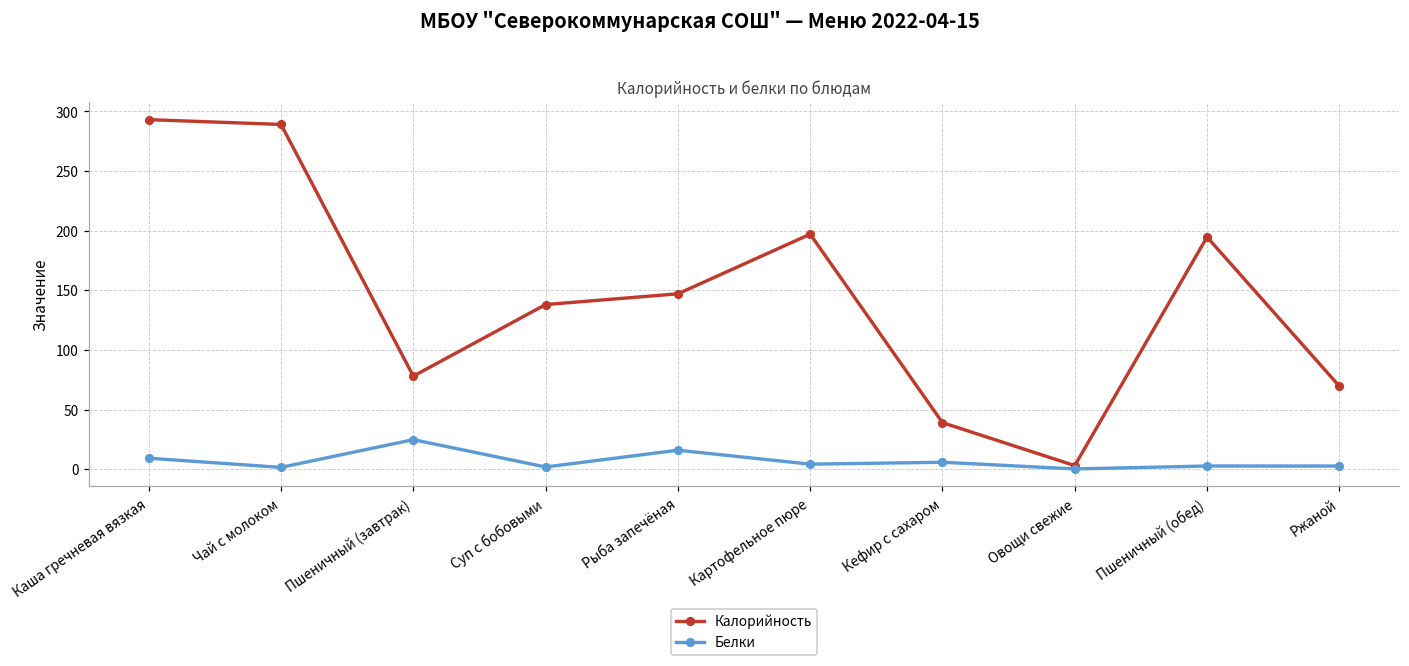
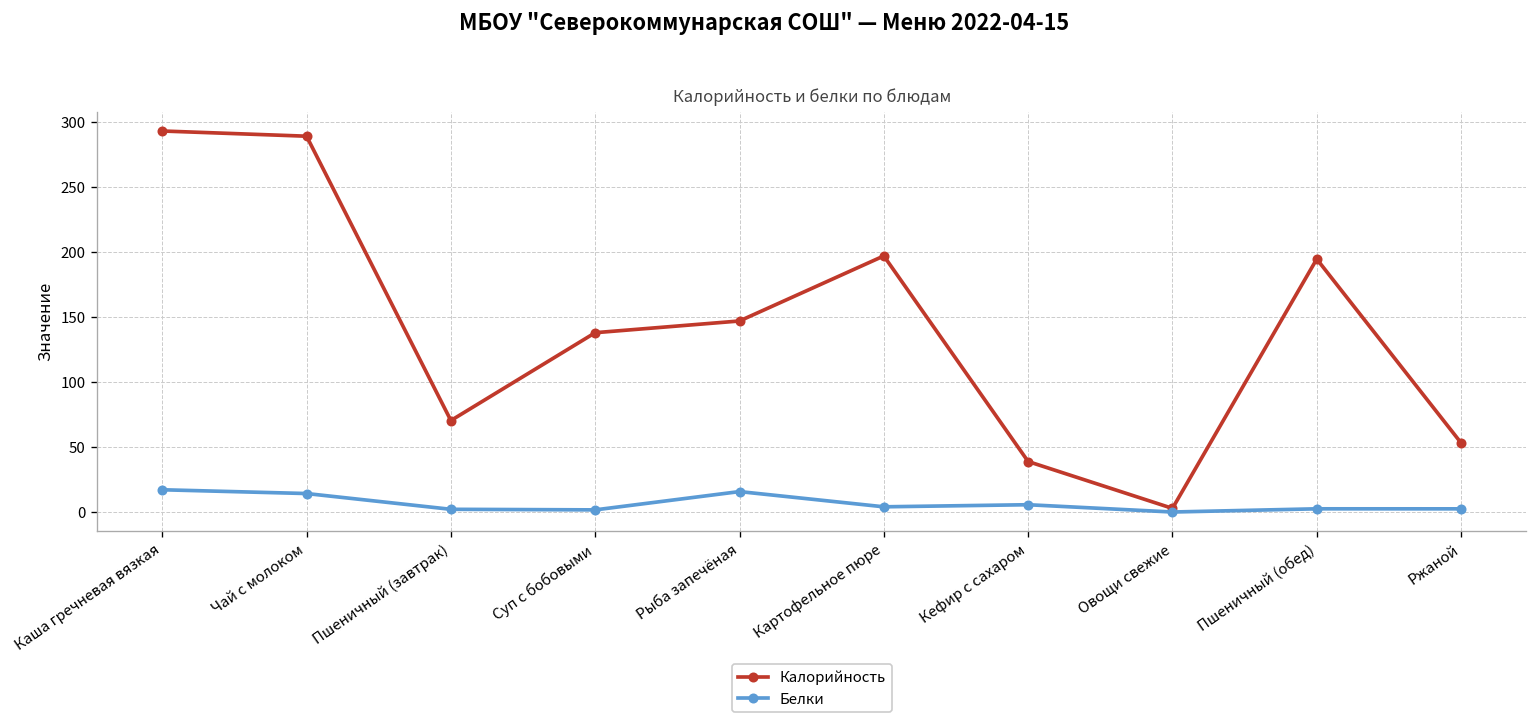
  {
    "Калорийность": {
      "Каша гречневая вязкая": 293,
      "Чай с молоком": 289,
-     "Пшеничный (завтрак)": 78,
+     "Пшеничный (завтрак)": 71,
      "Суп с бобовыми": 138,
      "Рыба запечёная": 147,
      "Картофельное пюре": 197,
      "Кефир с сахаром": 39,
      "Овощи свежие": 3,
      "Пшеничный (обед)": 195,
-     "Ржаной": 70
+     "Ржаной": 53
    },
    "Белки": {
-     "Каша гречневая вязкая": 9,
-     "Чай с молоком": 2,
-     "Пшеничный (завтрак)": 25,
+     "Каша гречневая вязкая": 17,
+     "Чай с молоком": 14,
+     "Пшеничный (завтрак)": 2,
      "Суп с бобовыми": 2,
      "Рыба запечёная": 16,
      "Картофельное пюре": 4,
      "Кефир с сахаром": 6,
      "Овощи свежие": 0,
      "Пшеничный (обед)": 3,
      "Ржаной": 3
    }
  }
